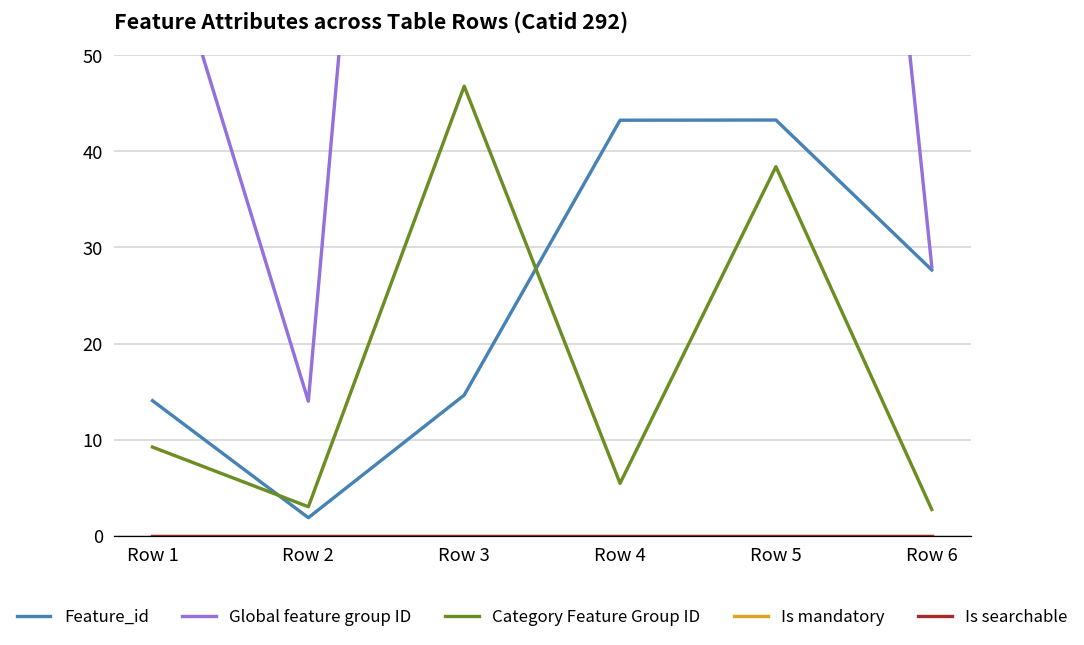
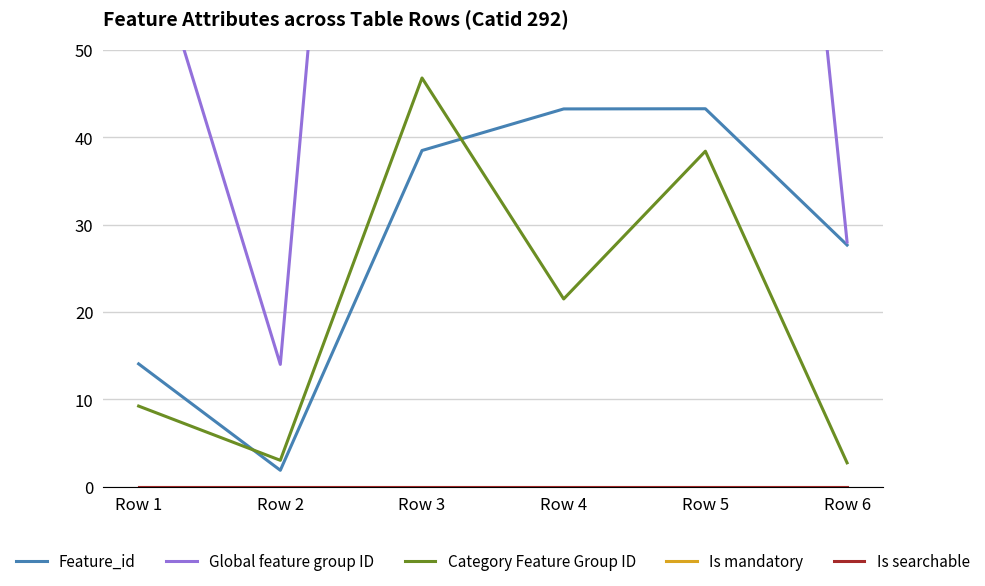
  {
    "Feature_id": {
      "Row 1": 14,
      "Row 2": 2,
-     "Row 3": 15,
+     "Row 3": 38,
      "Row 4": 43,
      "Row 5": 43,
      "Row 6": 28
    },
    "Global feature group ID": {
      "Row 2": 14,
      "Row 6": 28
    },
    "Category Feature Group ID": {
      "Row 1": 9,
      "Row 2": 3,
      "Row 3": 47,
-     "Row 4": 5,
+     "Row 4": 21,
      "Row 5": 38,
      "Row 6": 3
    },
    "Is searchable": {
      "Row 1": 0,
      "Row 2": 0,
      "Row 3": 0,
      "Row 4": 0,
      "Row 5": 0,
      "Row 6": 0
    }
  }
